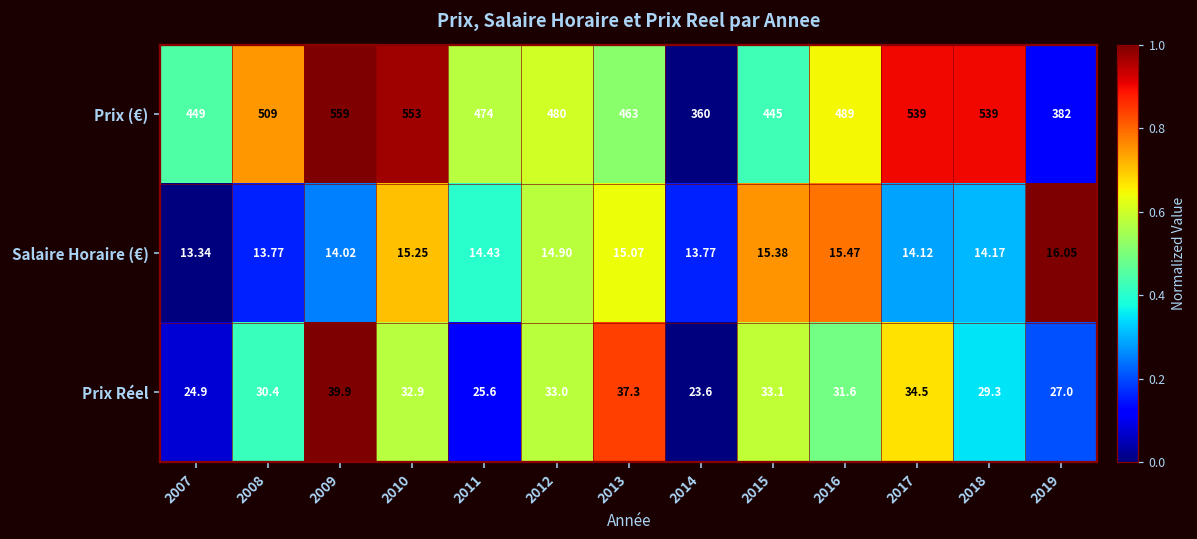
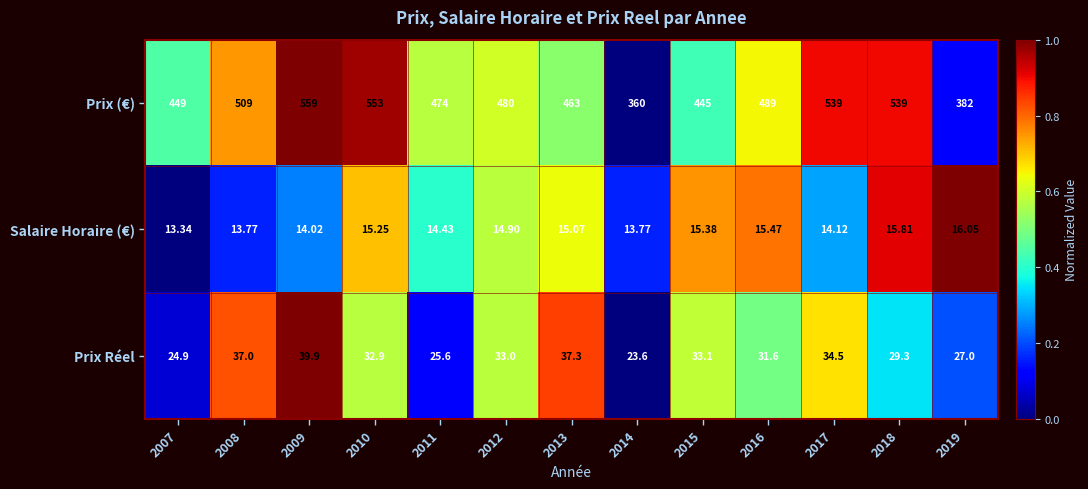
  {
    "Prix (€)": {
      "2007": 449,
      "2008": 509,
      "2009": 559,
      "2010": 553,
      "2011": 474,
      "2012": 480,
      "2013": 463,
      "2014": 360,
      "2015": 445,
      "2016": 489,
      "2017": 539,
      "2018": 539,
      "2019": 382
    },
    "Salaire Horaire (€)": {
      "2007": 13.34,
      "2008": 13.77,
      "2009": 14.02,
      "2010": 15.25,
      "2011": 14.43,
      "2012": 14.90,
      "2013": 15.07,
      "2014": 13.77,
      "2015": 15.38,
      "2016": 15.47,
      "2017": 14.12,
-     "2018": 14.17,
+     "2018": 15.81,
      "2019": 16.05
    },
    "Prix Réel": {
      "2007": 24.9,
-     "2008": 30.4,
+     "2008": 37.0,
      "2009": 39.9,
      "2010": 32.9,
      "2011": 25.6,
      "2012": 33.0,
      "2013": 37.3,
      "2014": 23.6,
      "2015": 33.1,
      "2016": 31.6,
      "2017": 34.5,
      "2018": 29.3,
      "2019": 27.0
    }
  }
